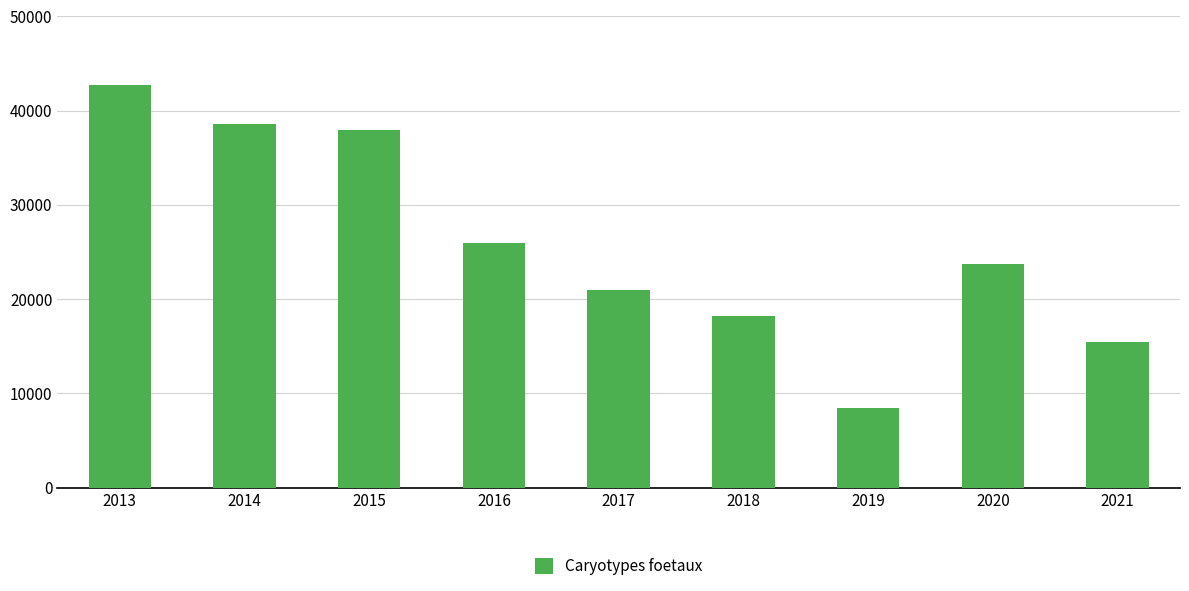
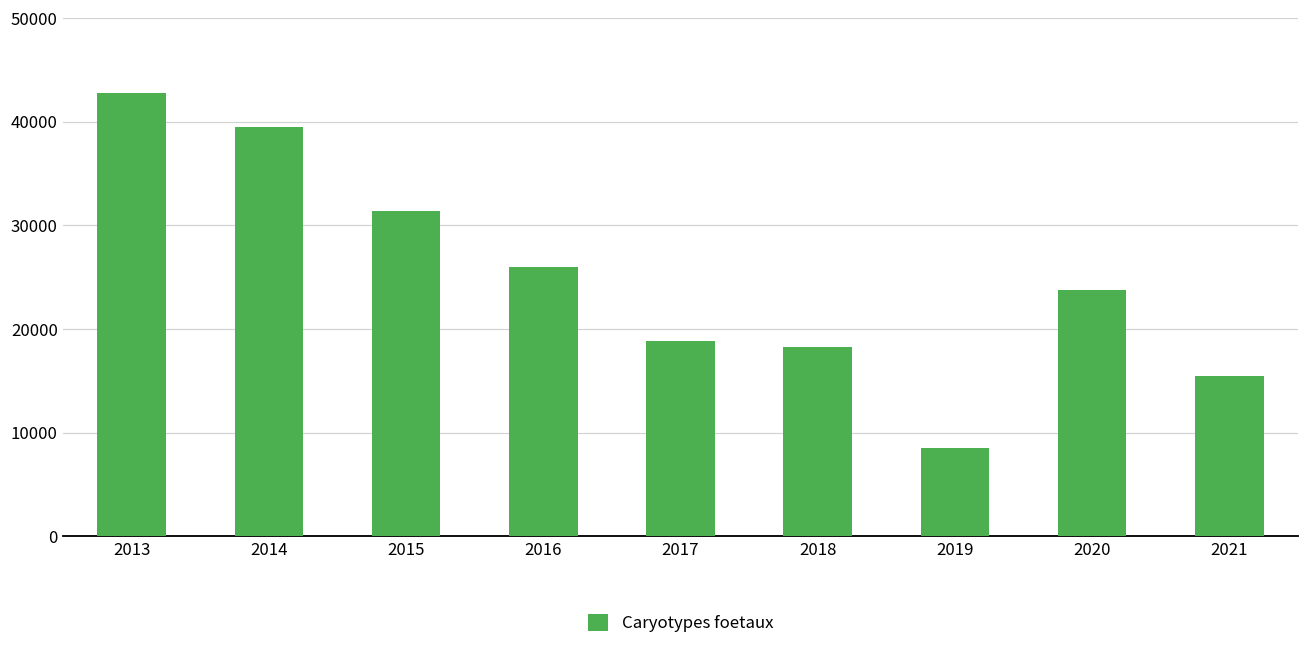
  {
    "2013": 43000,
-   "2014": 38500,
-   "2015": 38000,
+   "2014": 39500,
+   "2015": 31000,
    "2016": 26000,
-   "2017": 21000,
+   "2017": 19000,
    "2018": 18000,
    "2019": 8000,
    "2020": 24000,
    "2021": 15000
  }
